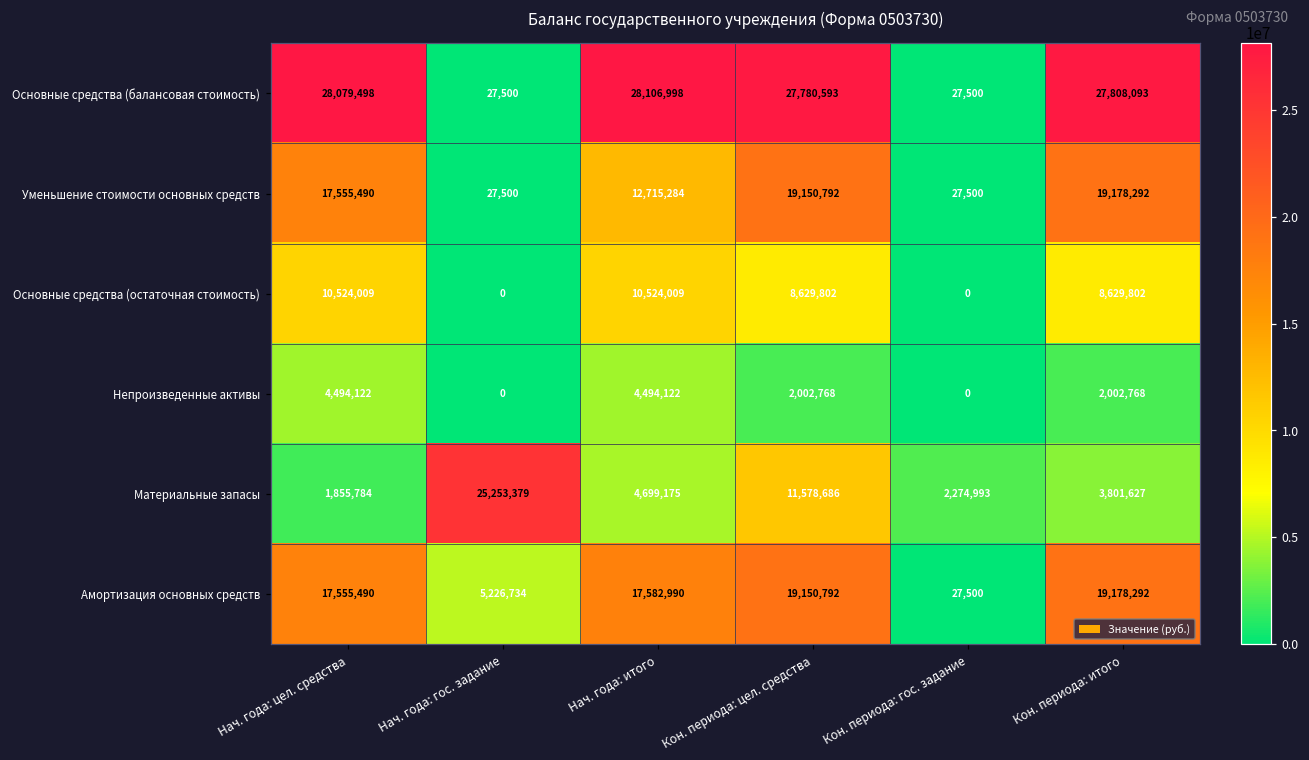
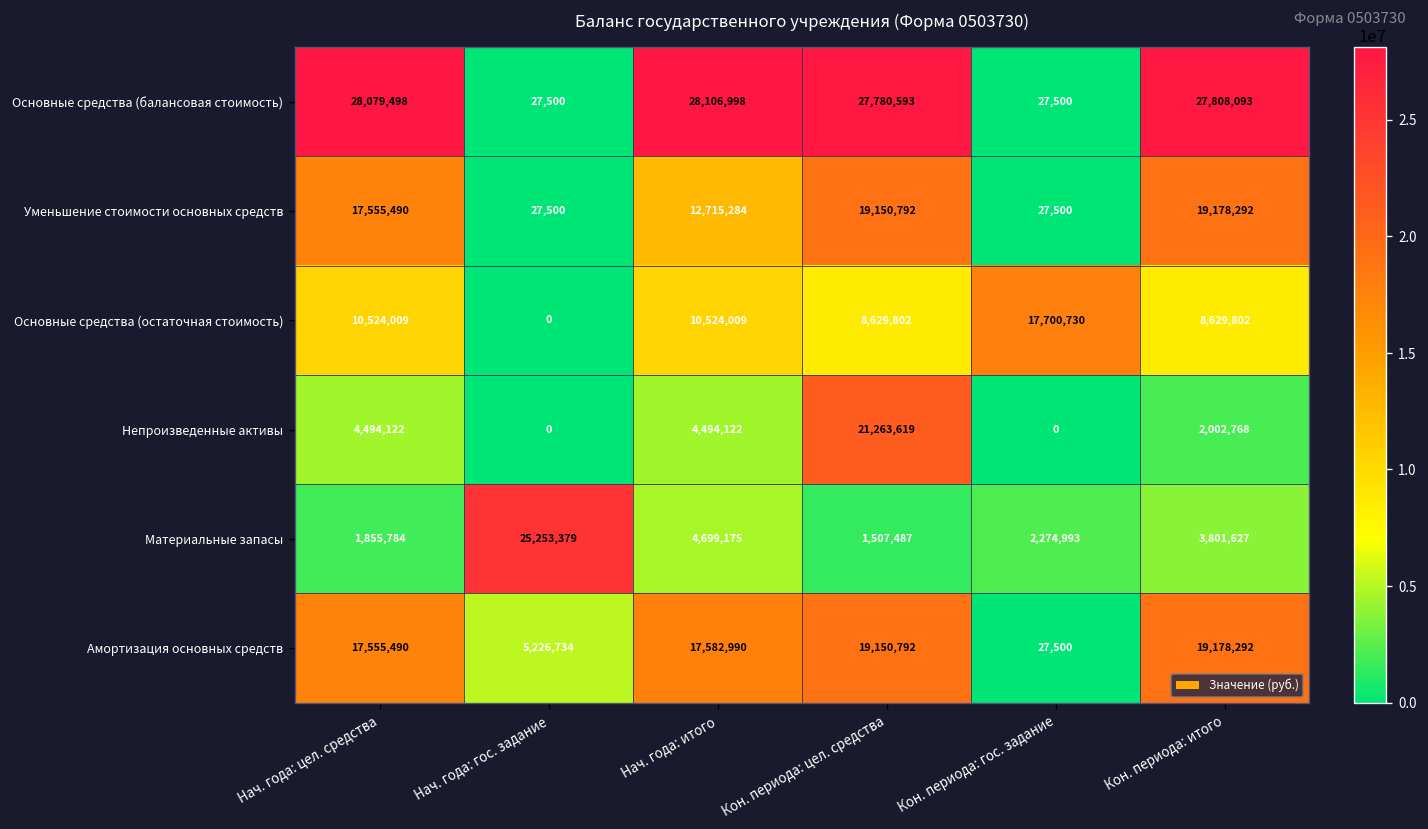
  {
    "Основные средства (балансовая стоимость)": {
      "Нач. года: цел. средства": "28,079,498",
      "Нач. года: гос. задание": "27,500",
      "Нач. года: итого": "28,106,998",
      "Кон. периода: цел. средства": "27,780,593",
      "Кон. периода: гос. задание": "27,500",
      "Кон. периода: итого": "27,808,093"
    },
    "Уменьшение стоимости основных средств": {
      "Нач. года: цел. средства": "17,555,490",
      "Нач. года: гос. задание": "27,500",
      "Нач. года: итого": "12,715,284",
      "Кон. периода: цел. средства": "19,150,792",
      "Кон. периода: гос. задание": "27,500",
      "Кон. периода: итого": "19,178,292"
    },
    "Основные средства (остаточная стоимость)": {
      "Нач. года: цел. средства": "10,524,009",
      "Нач. года: гос. задание": "0",
      "Нач. года: итого": "10,524,009",
      "Кон. периода: цел. средства": "8,629,802",
-     "Кон. периода: гос. задание": "0",
+     "Кон. периода: гос. задание": "17,700,730",
      "Кон. периода: итого": "8,629,802"
    },
    "Непроизведенные активы": {
      "Нач. года: цел. средства": "4,494,122",
      "Нач. года: гос. задание": "0",
      "Нач. года: итого": "4,494,122",
-     "Кон. периода: цел. средства": "2,002,768",
+     "Кон. периода: цел. средства": "21,263,619",
      "Кон. периода: гос. задание": "0",
      "Кон. периода: итого": "2,002,768"
    },
    "Материальные запасы": {
      "Нач. года: цел. средства": "1,855,784",
      "Нач. года: гос. задание": "25,253,379",
      "Нач. года: итого": "4,699,175",
-     "Кон. периода: цел. средства": "11,578,686",
+     "Кон. периода: цел. средства": "1,507,487",
      "Кон. периода: гос. задание": "2,274,993",
      "Кон. периода: итого": "3,801,627"
    },
    "Амортизация основных средств": {
      "Нач. года: цел. средства": "17,555,490",
      "Нач. года: гос. задание": "5,226,734",
      "Нач. года: итого": "17,582,990",
      "Кон. периода: цел. средства": "19,150,792",
      "Кон. периода: гос. задание": "27,500",
      "Кон. периода: итого": "19,178,292"
    }
  }
